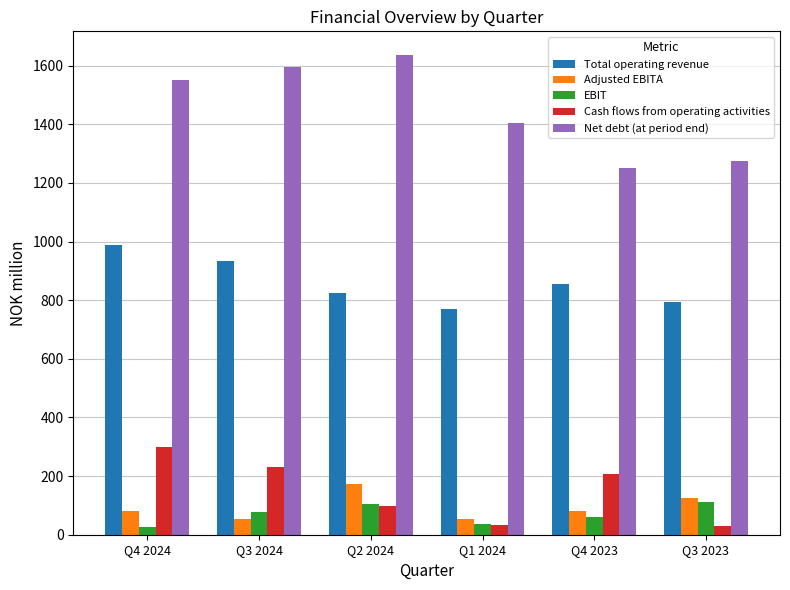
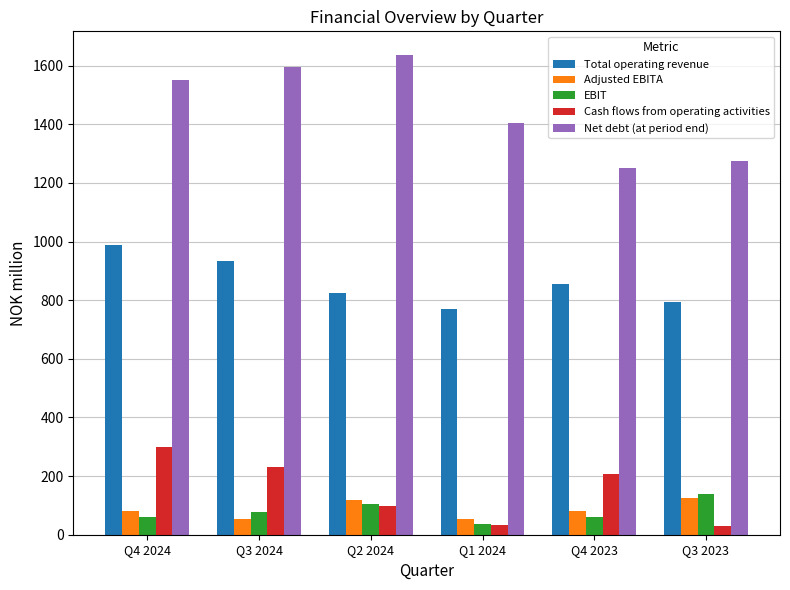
  {
    "Total operating revenue": {
      "Q4 2024": 990,
      "Q3 2024": 930,
      "Q2 2024": 820,
      "Q1 2024": 770,
      "Q4 2023": 860,
      "Q3 2023": 790
    },
    "Adjusted EBITA": {
      "Q4 2024": 80,
      "Q3 2024": 50,
-     "Q2 2024": 170,
+     "Q2 2024": 120,
      "Q1 2024": 50,
      "Q4 2023": 80,
      "Q3 2023": 120
    },
    "EBIT": {
-     "Q4 2024": 30,
+     "Q4 2024": 60,
      "Q3 2024": 80,
      "Q2 2024": 110,
      "Q1 2024": 40,
      "Q4 2023": 60,
-     "Q3 2023": 110
+     "Q3 2023": 140
    },
    "Cash flows from operating activities": {
      "Q4 2024": 300,
      "Q3 2024": 230,
      "Q2 2024": 100,
      "Q1 2024": 30,
      "Q4 2023": 210,
      "Q3 2023": 30
    },
    "Net debt (at period end)": {
      "Q4 2024": 1550,
      "Q3 2024": 1600,
      "Q2 2024": 1640,
      "Q1 2024": 1400,
      "Q4 2023": 1250,
      "Q3 2023": 1280
    }
  }
